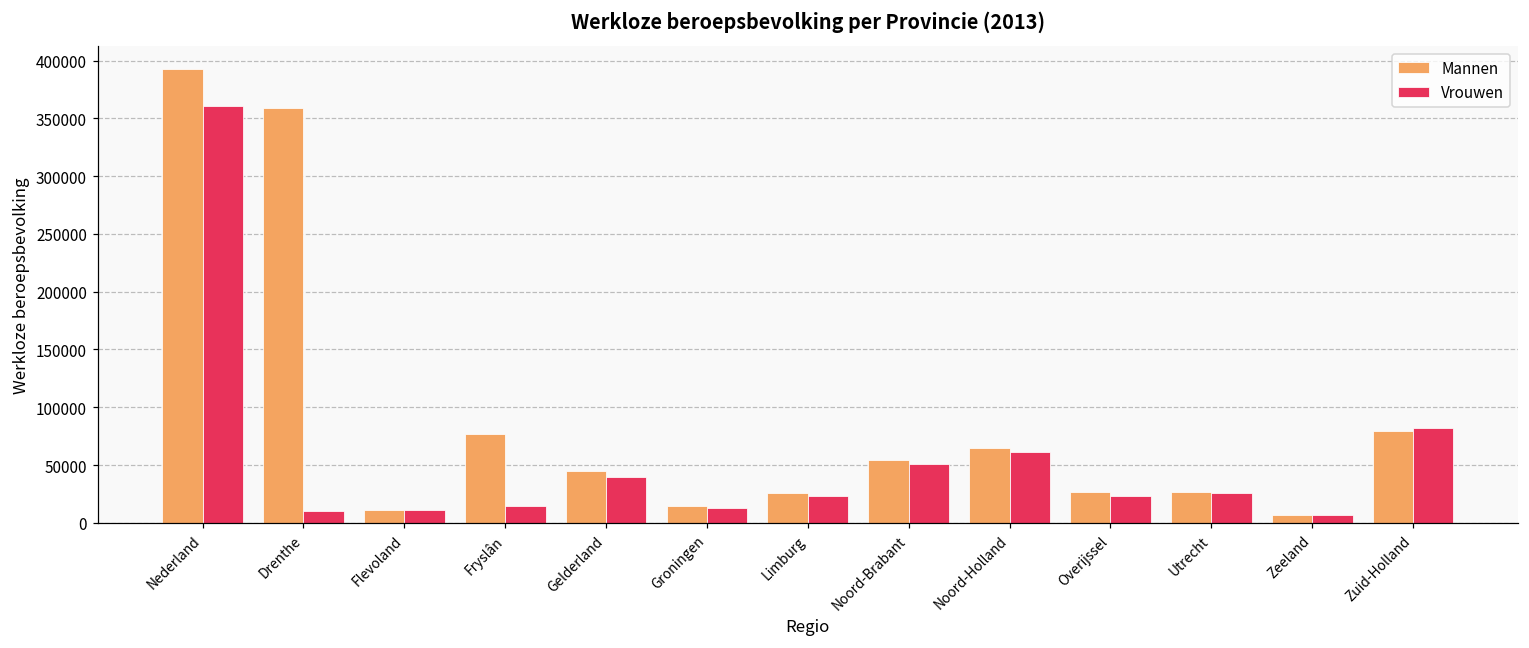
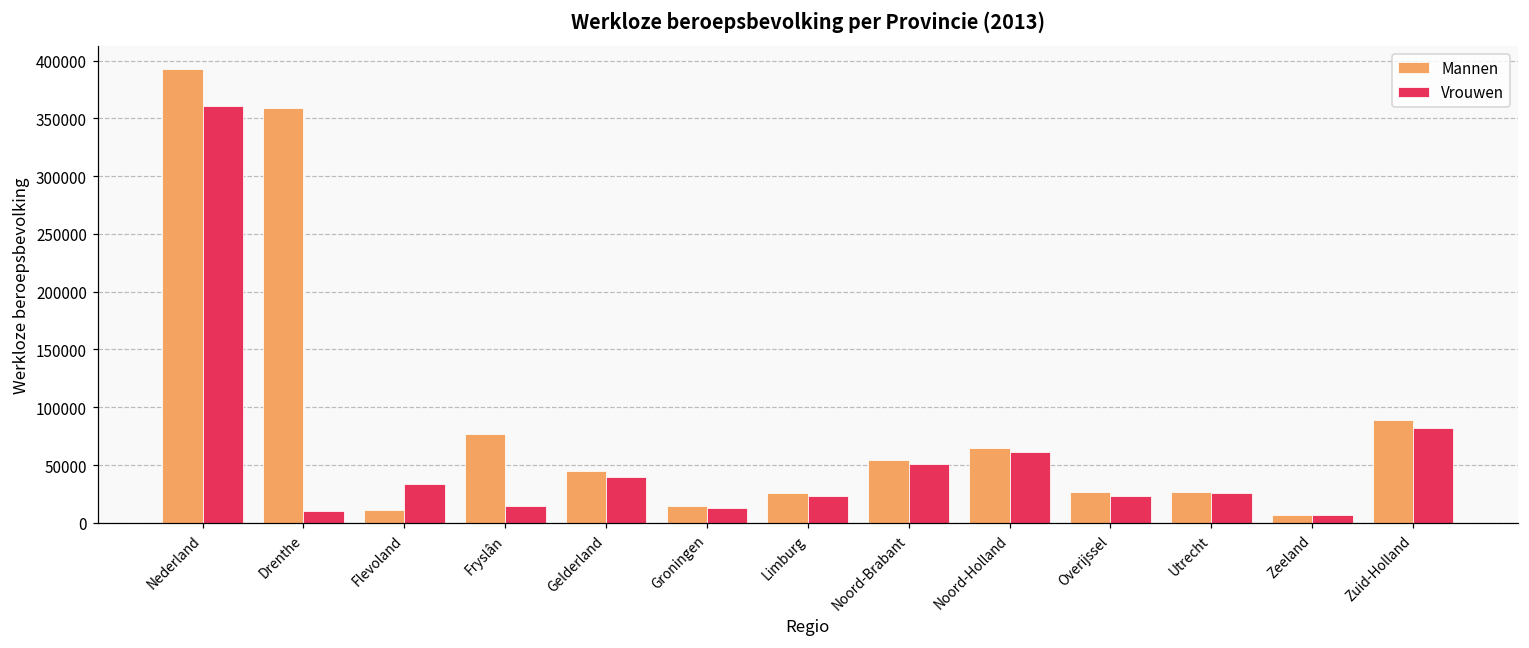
  {
    "Mannen": {
      "Nederland": 393000,
      "Drenthe": 359000,
      "Flevoland": 11000,
      "Fryslân": 77000,
      "Gelderland": 45000,
      "Groningen": 15000,
      "Limburg": 26000,
      "Noord-Brabant": 54000,
      "Noord-Holland": 65000,
      "Overijssel": 27000,
      "Utrecht": 27000,
      "Zeeland": 7000,
-     "Zuid-Holland": 80000
+     "Zuid-Holland": 89000
    },
    "Vrouwen": {
      "Nederland": 361000,
      "Drenthe": 10000,
-     "Flevoland": 11000,
+     "Flevoland": 34000,
      "Fryslân": 15000,
      "Gelderland": 40000,
      "Groningen": 13000,
      "Limburg": 23000,
      "Noord-Brabant": 51000,
      "Noord-Holland": 61000,
      "Overijssel": 23000,
      "Utrecht": 26000,
      "Zeeland": 7000,
      "Zuid-Holland": 82000
    }
  }
